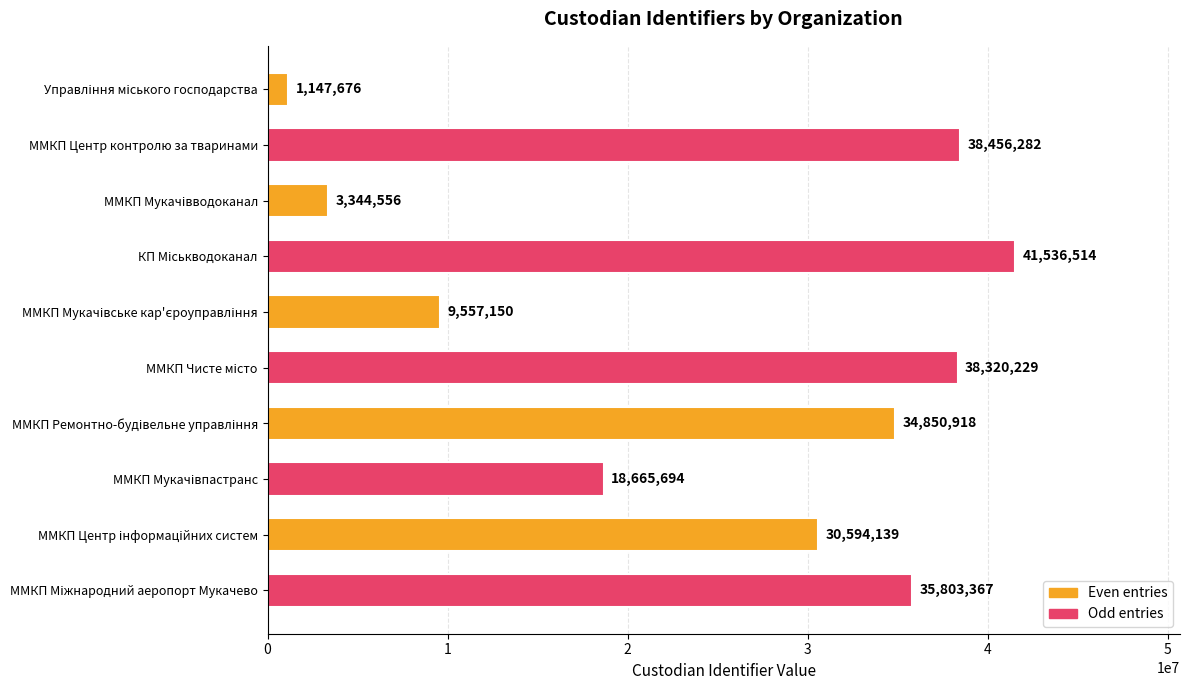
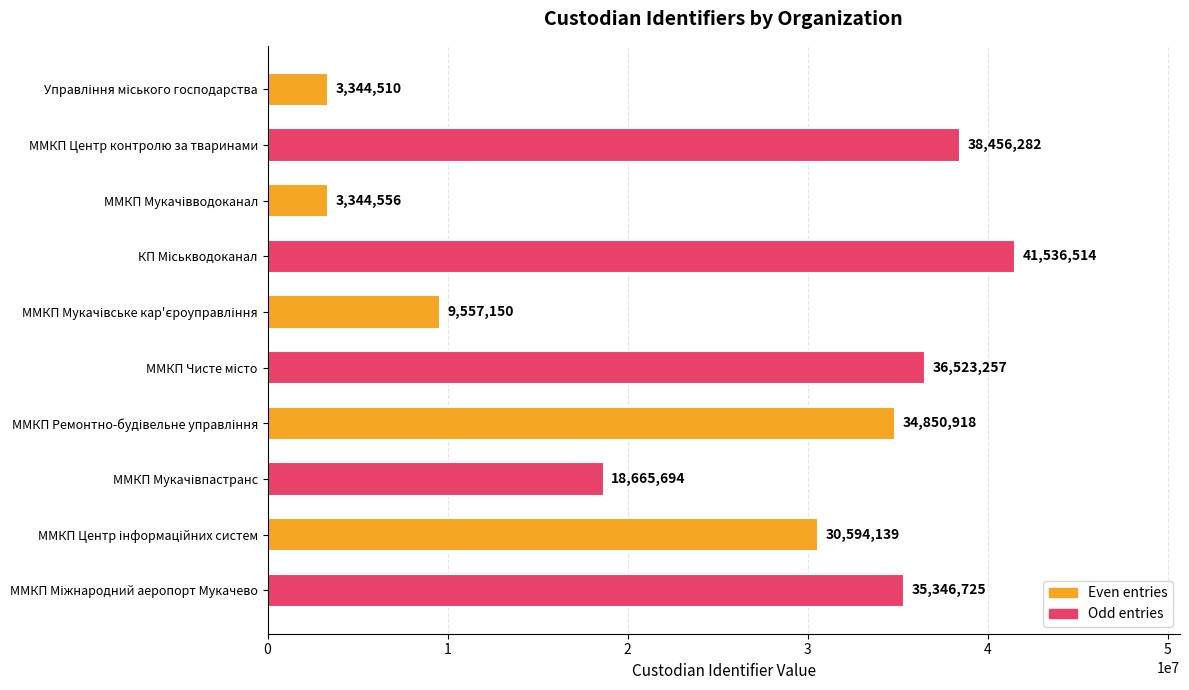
  {
-   "Управління міського господарства": "1,147,676",
+   "Управління міського господарства": "3,344,510",
    "ММКП Центр контролю за тваринами": "38,456,282",
    "ММКП Мукачівводоканал": "3,344,556",
    "КП Міськводоканал": "41,536,514",
    "ММКП Мукачівське кар'єроуправління": "9,557,150",
-   "ММКП Чисте місто": "38,320,229",
+   "ММКП Чисте місто": "36,523,257",
    "ММКП Ремонтно-будівельне управління": "34,850,918",
    "ММКП Мукачівпастранс": "18,665,694",
    "ММКП Центр інформаційних систем": "30,594,139",
-   "ММКП Міжнародний аеропорт Мукачево": "35,803,367"
+   "ММКП Міжнародний аеропорт Мукачево": "35,346,725"
  }
